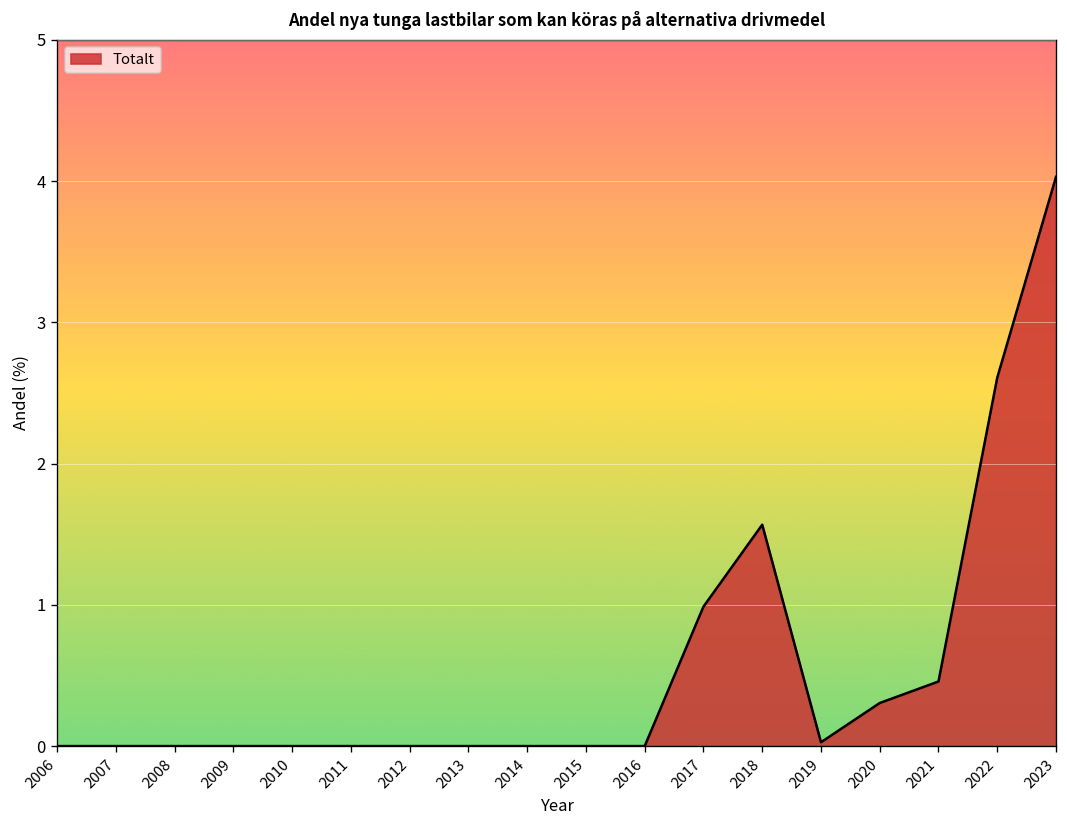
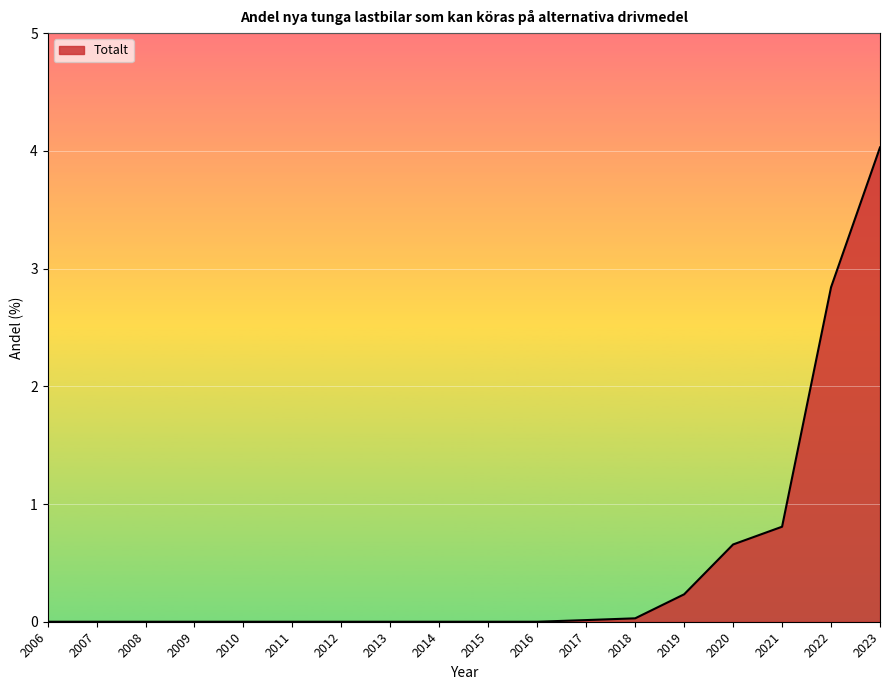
  {
    "2006": 0.00,
    "2007": 0.00,
    "2008": 0.00,
    "2009": 0.00,
    "2010": 0.00,
    "2011": 0.00,
    "2012": 0.00,
    "2013": 0.00,
    "2014": 0.00,
    "2015": 0.00,
    "2016": 0.00,
-   "2017": 0.99,
-   "2018": 1.57,
-   "2019": 0.03,
-   "2020": 0.30,
-   "2021": 0.46,
-   "2022": 2.61,
+   "2017": 0.01,
+   "2018": 0.03,
+   "2019": 0.23,
+   "2020": 0.66,
+   "2021": 0.81,
+   "2022": 2.84,
    "2023": 4.03
  }
